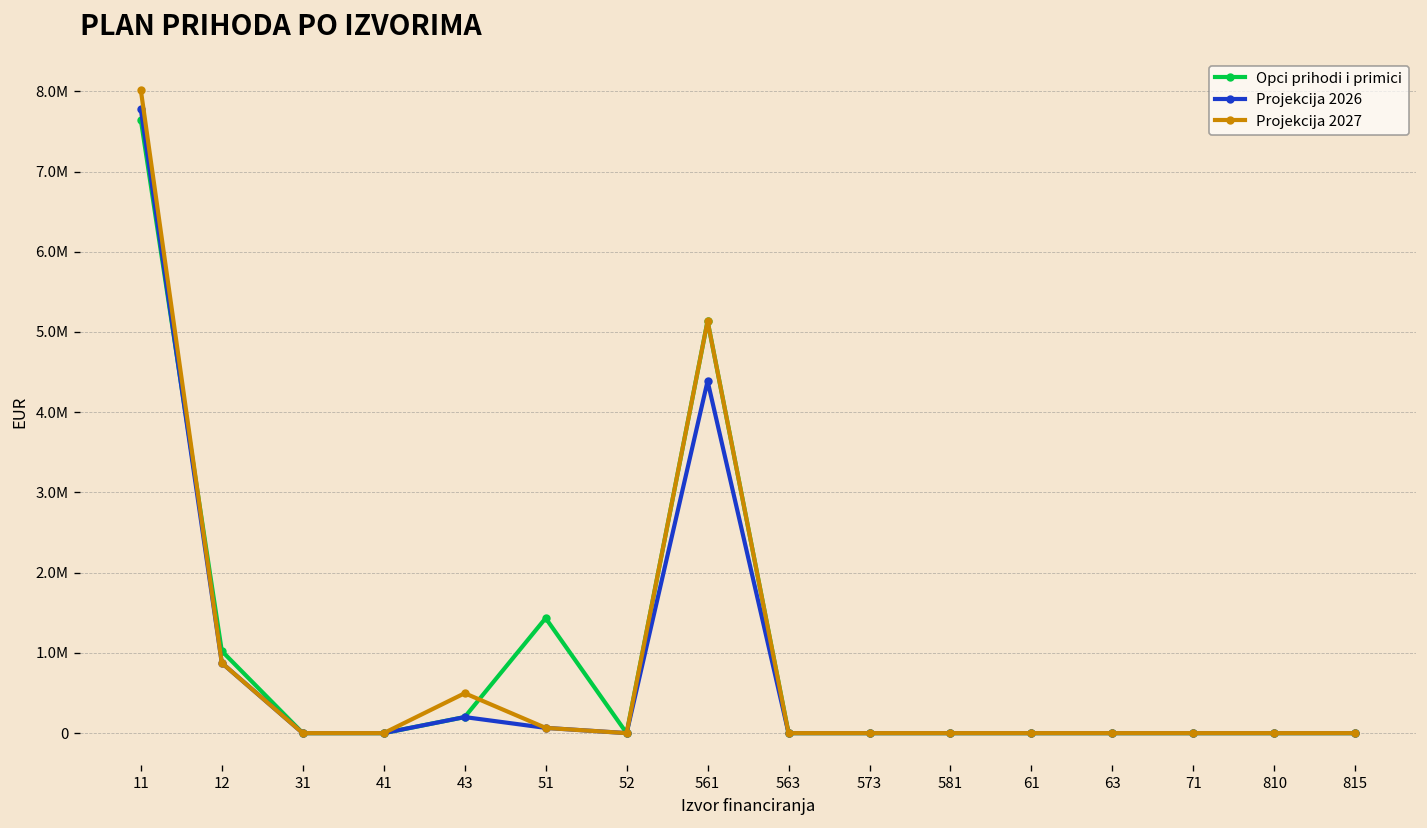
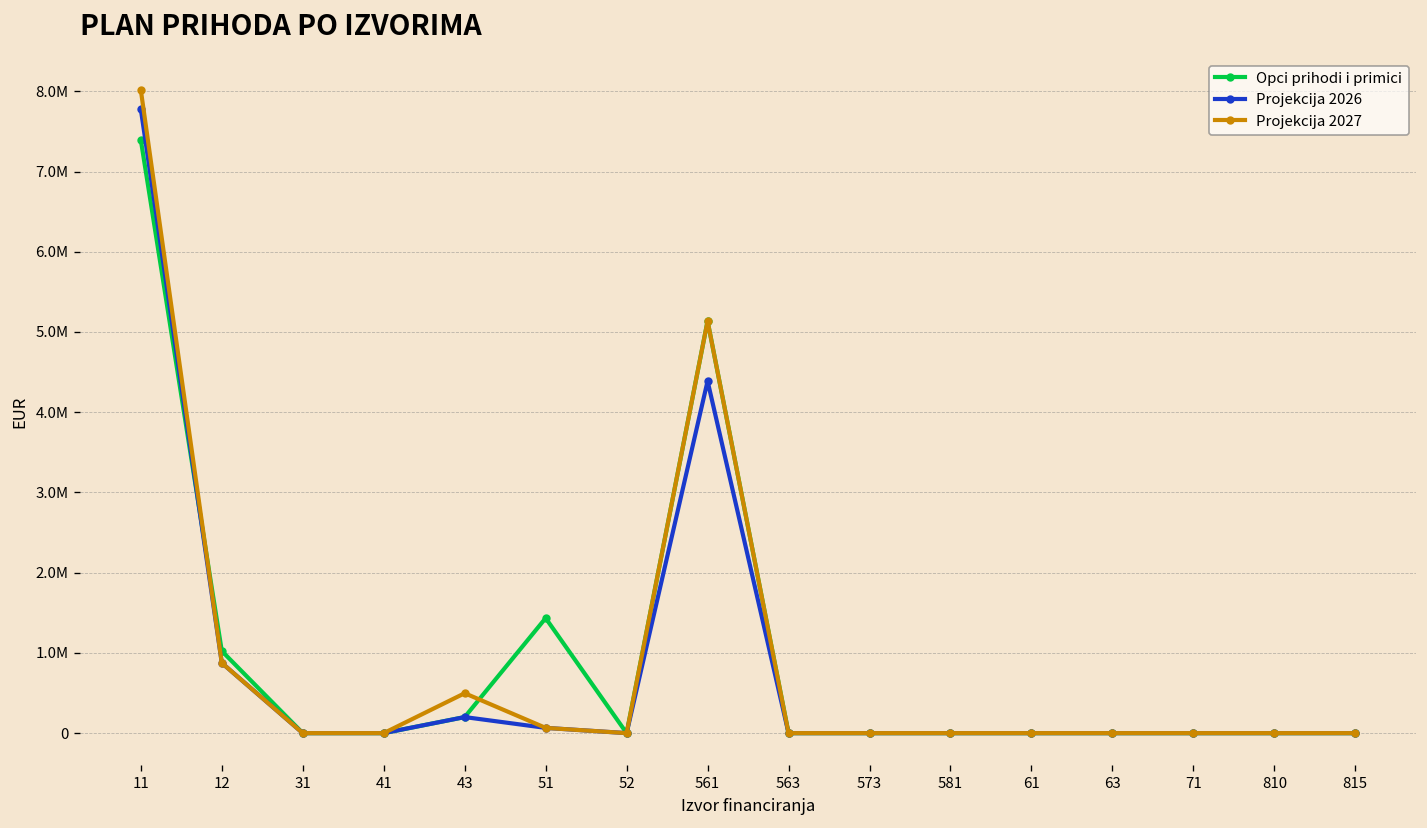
  {
    "Opci prihodi i primici": {
-     "11": 7600000,
+     "11": 7400000,
      "12": 1000000,
      "51": 1400000
    },
    "Projekcija 2026": {
      "11": 7800000,
      "561": 4400000
    },
    "Projekcija 2027": {
      "11": 8000000,
      "43": 500000
    }
  }
